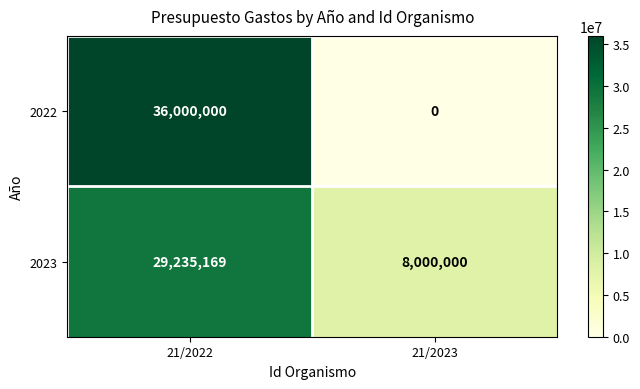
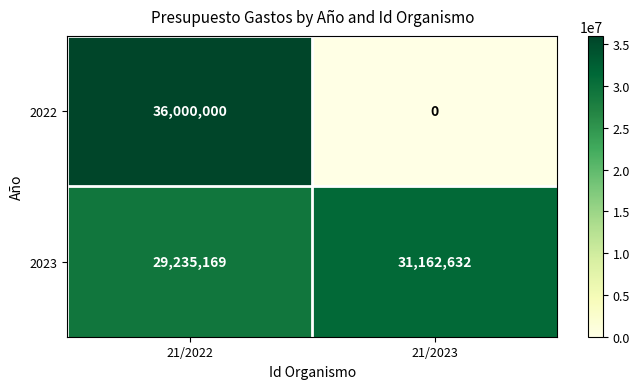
  {
    "2022": {
      "21/2022": "36,000,000",
      "21/2023": "0"
    },
    "2023": {
      "21/2022": "29,235,169",
-     "21/2023": "8,000,000"
+     "21/2023": "31,162,632"
    }
  }
